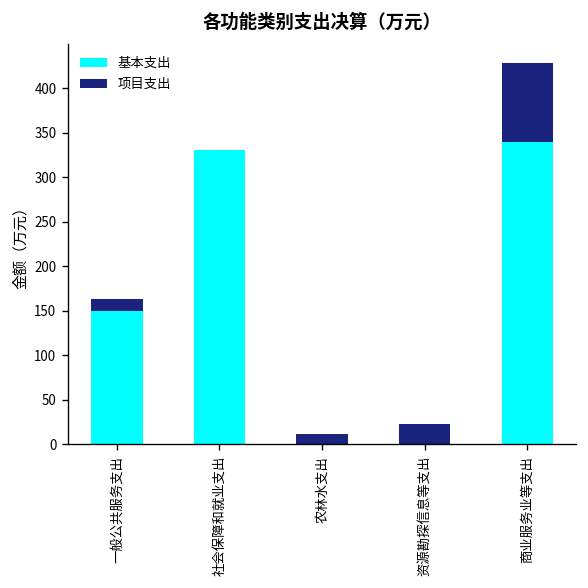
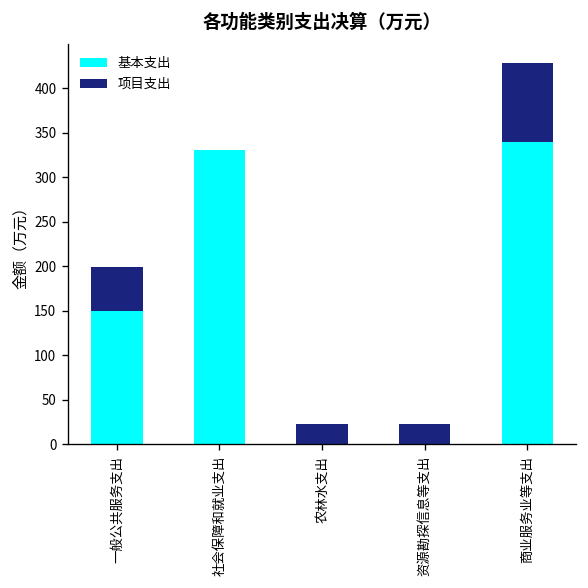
  {
    "基本支出": {
      "一般公共服务支出": 150,
      "社会保障和就业支出": 330,
      "农林水支出": 0,
      "资源勘探信息等支出": 0,
      "商业服务业等支出": 340
    },
    "项目支出": {
-     "一般公共服务支出": 10,
+     "一般公共服务支出": 50,
      "社会保障和就业支出": 0,
-     "农林水支出": 10,
+     "农林水支出": 20,
      "资源勘探信息等支出": 20,
      "商业服务业等支出": 90
    }
  }
